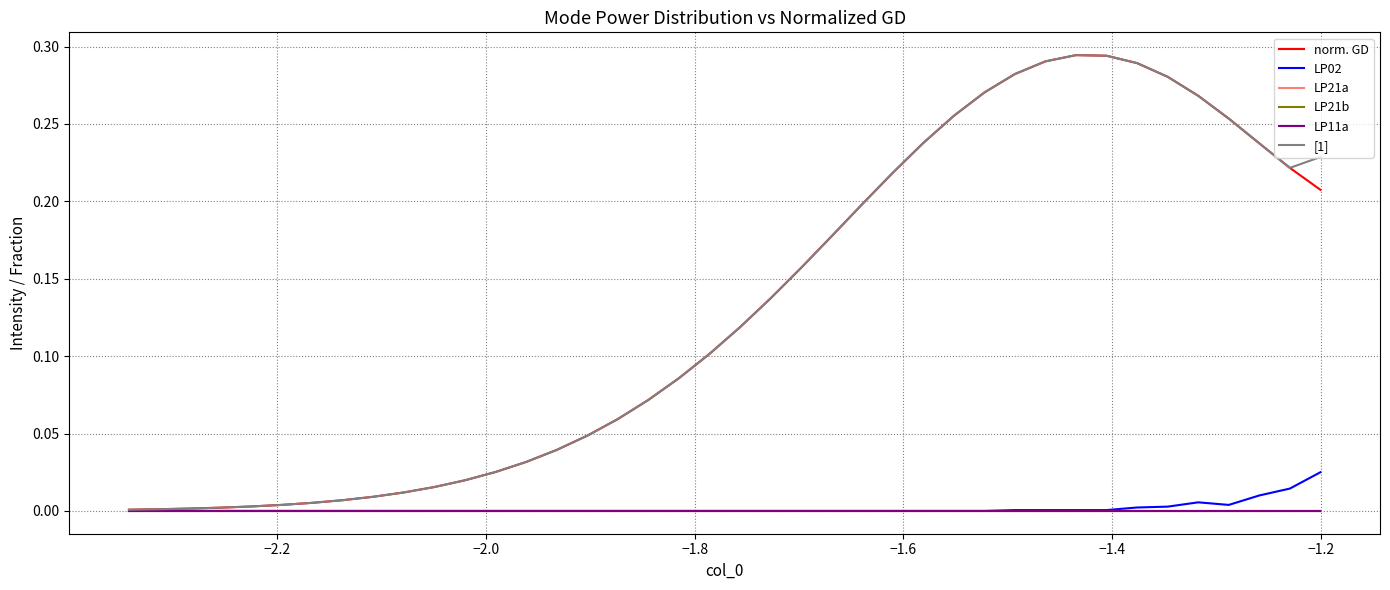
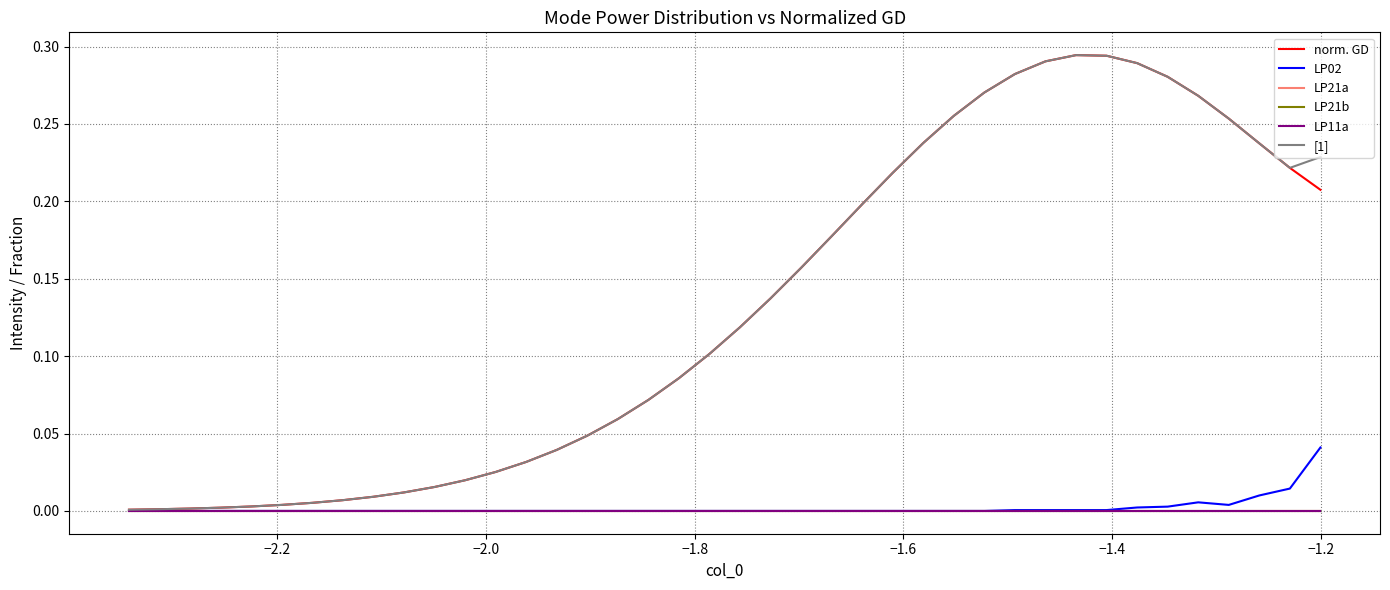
  {
    "norm. GD": {
      "−1.2": 0.207
    },
    "LP02": {
-     "−1.2": 0.025
+     "−1.2": 0.041
    },
    "LP11a": {
      "−1.2": 0.000
    }
  }
